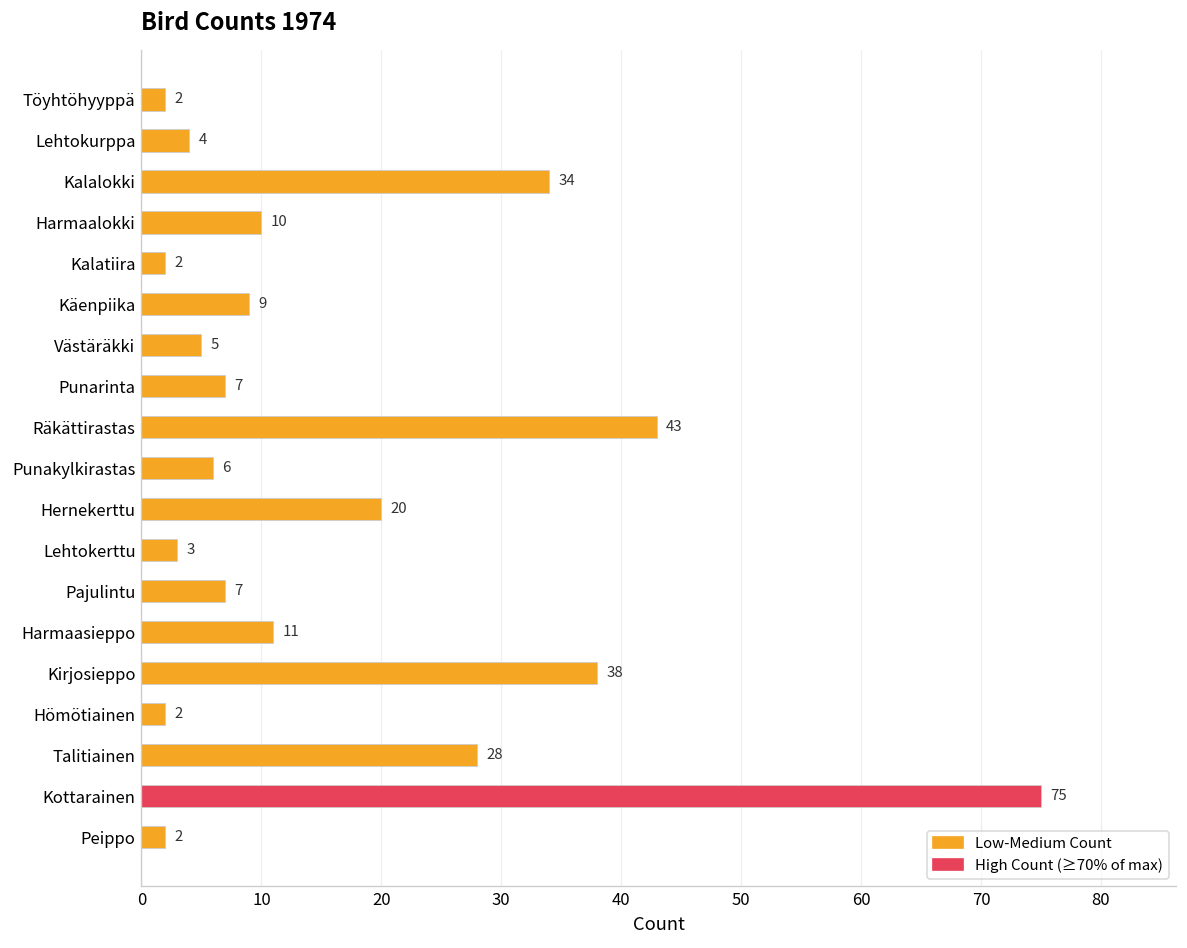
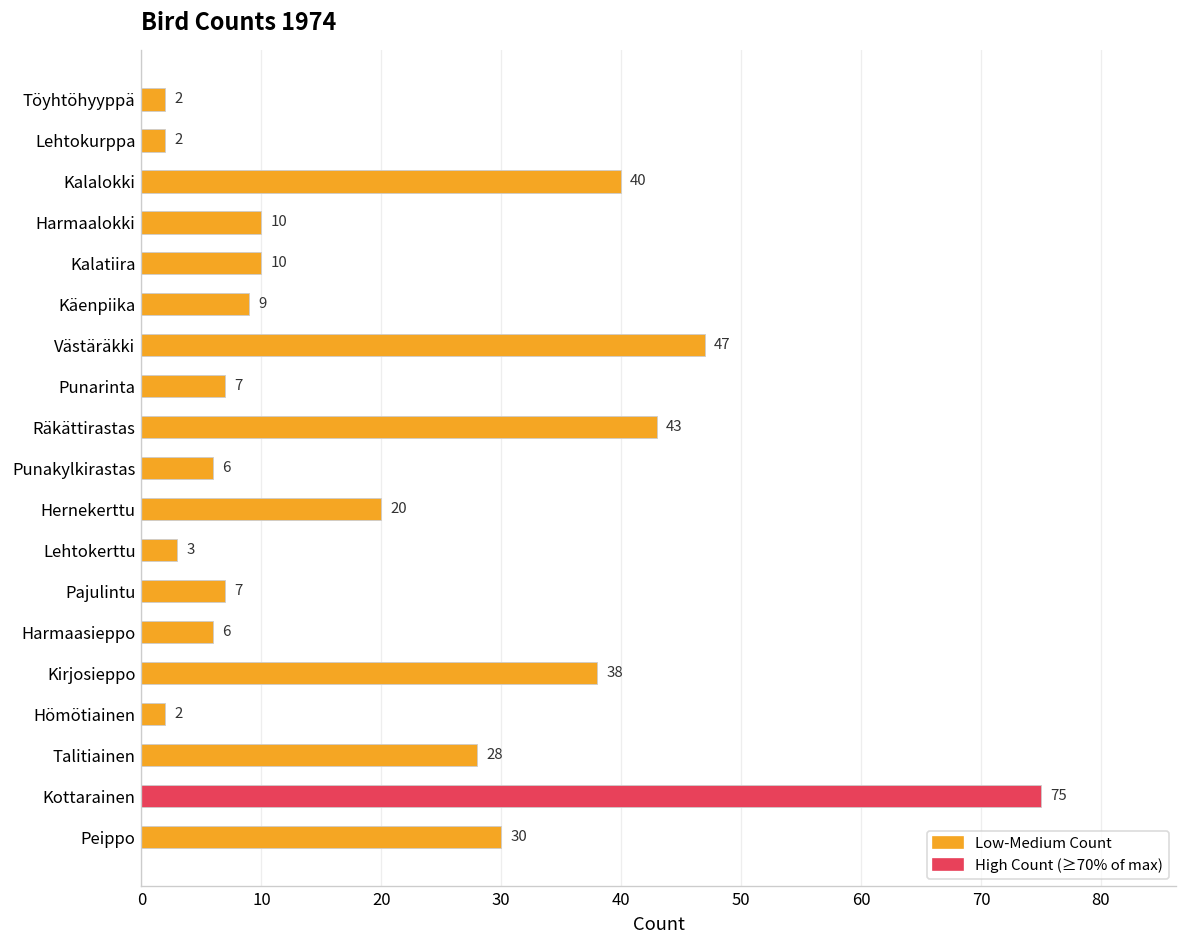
  {
    "Töyhtöhyyppä": 2,
-   "Lehtokurppa": 4,
-   "Kalalokki": 34,
+   "Lehtokurppa": 2,
+   "Kalalokki": 40,
    "Harmaalokki": 10,
-   "Kalatiira": 2,
+   "Kalatiira": 10,
    "Käenpiika": 9,
-   "Västäräkki": 5,
+   "Västäräkki": 47,
    "Punarinta": 7,
    "Räkättirastas": 43,
    "Punakylkirastas": 6,
    "Hernekerttu": 20,
    "Lehtokerttu": 3,
    "Pajulintu": 7,
-   "Harmaasieppo": 11,
+   "Harmaasieppo": 6,
    "Kirjosieppo": 38,
    "Hömötiainen": 2,
    "Talitiainen": 28,
    "Kottarainen": 75,
-   "Peippo": 2
+   "Peippo": 30
  }
